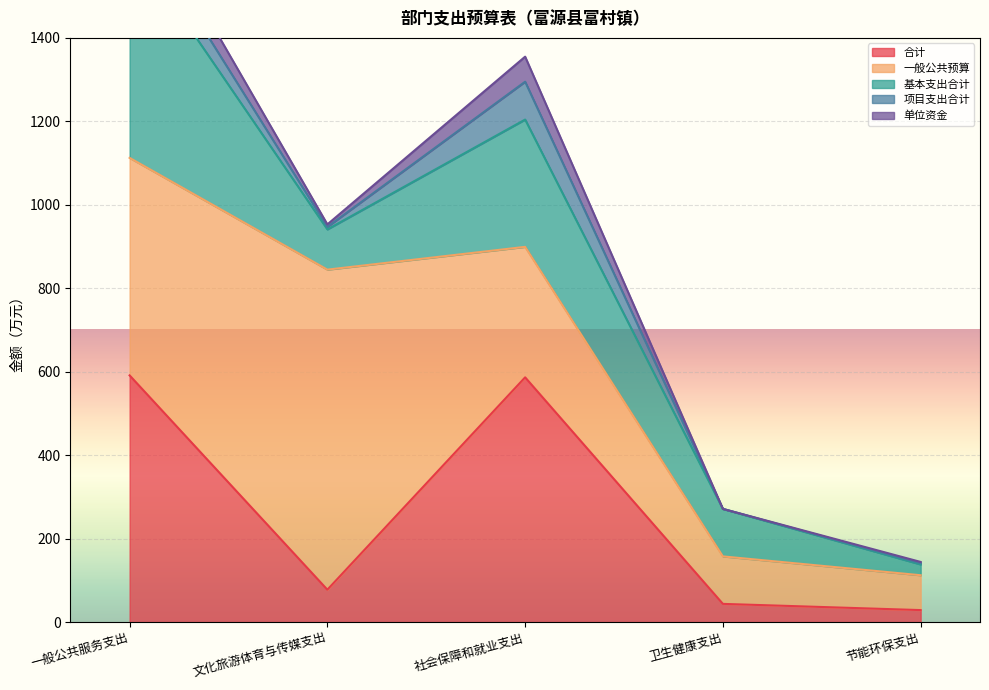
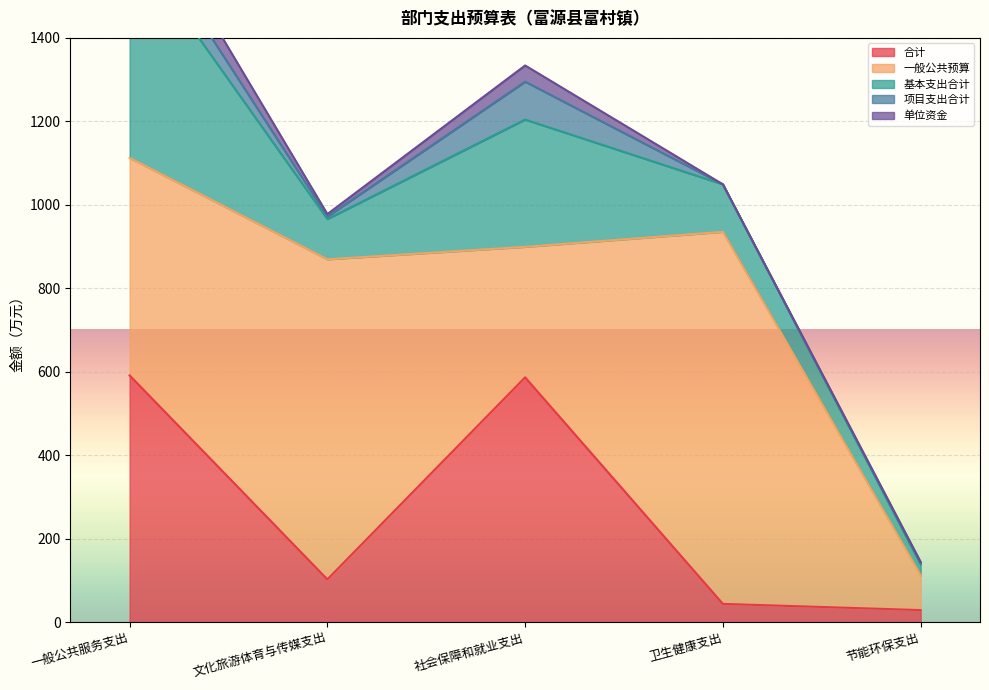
  {
    "合计": {
      "一般公共服务支出": 590,
-     "文化旅游体育与传媒支出": 80,
+     "文化旅游体育与传媒支出": 100,
      "社会保障和就业支出": 590,
      "卫生健康支出": 40,
      "节能环保支出": 30
    },
    "一般公共预算": {
      "一般公共服务支出": 520,
      "文化旅游体育与传媒支出": 770,
      "社会保障和就业支出": 310,
-     "卫生健康支出": 110,
+     "卫生健康支出": 890,
      "节能环保支出": 80
    },
    "单位资金": {
-     "社会保障和就业支出": 60
+     "社会保障和就业支出": 40
    }
  }
